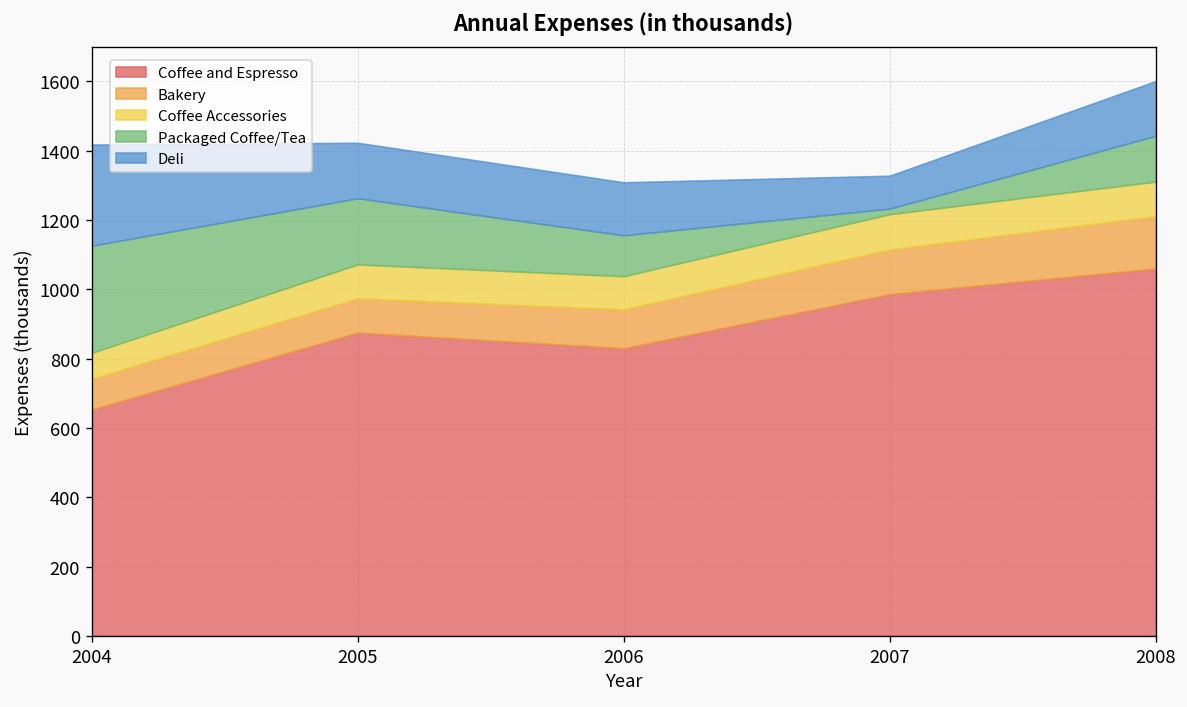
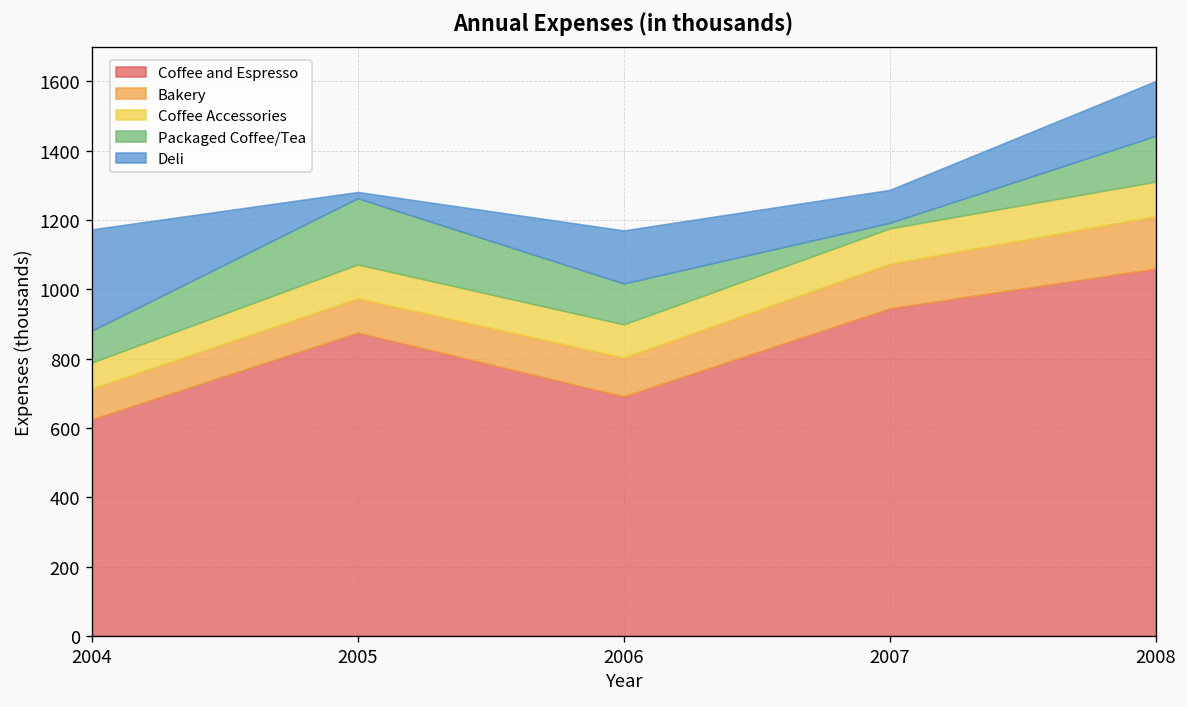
  {
    "Coffee and Espresso": {
-     "2004": 650,
+     "2004": 630,
      "2005": 880,
-     "2006": 830,
-     "2007": 990,
+     "2006": 690,
+     "2007": 950,
      "2008": 1060
    },
    "Packaged Coffee/Tea": {
-     "2004": 310,
+     "2004": 90,
      "2005": 190,
      "2006": 120,
      "2007": 20,
      "2008": 130
    },
    "Deli": {
      "2004": 290,
-     "2005": 160,
+     "2005": 20,
      "2006": 150,
      "2007": 100,
      "2008": 160
    }
  }
